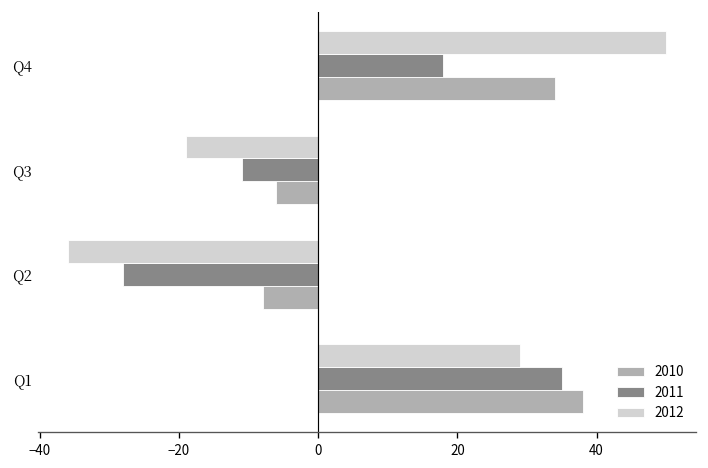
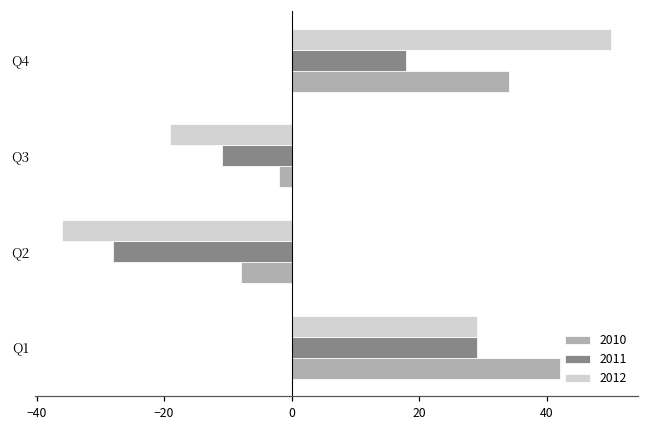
  {
    "2010": {
      "Q4": 34,
-     "Q3": -6,
+     "Q3": -2,
      "Q2": -8,
-     "Q1": 38
+     "Q1": 42
    },
    "2011": {
      "Q4": 18,
      "Q3": -11,
      "Q2": -28,
-     "Q1": 35
+     "Q1": 29
    },
    "2012": {
      "Q4": 50,
      "Q3": -19,
      "Q2": -36,
      "Q1": 29
    }
  }
